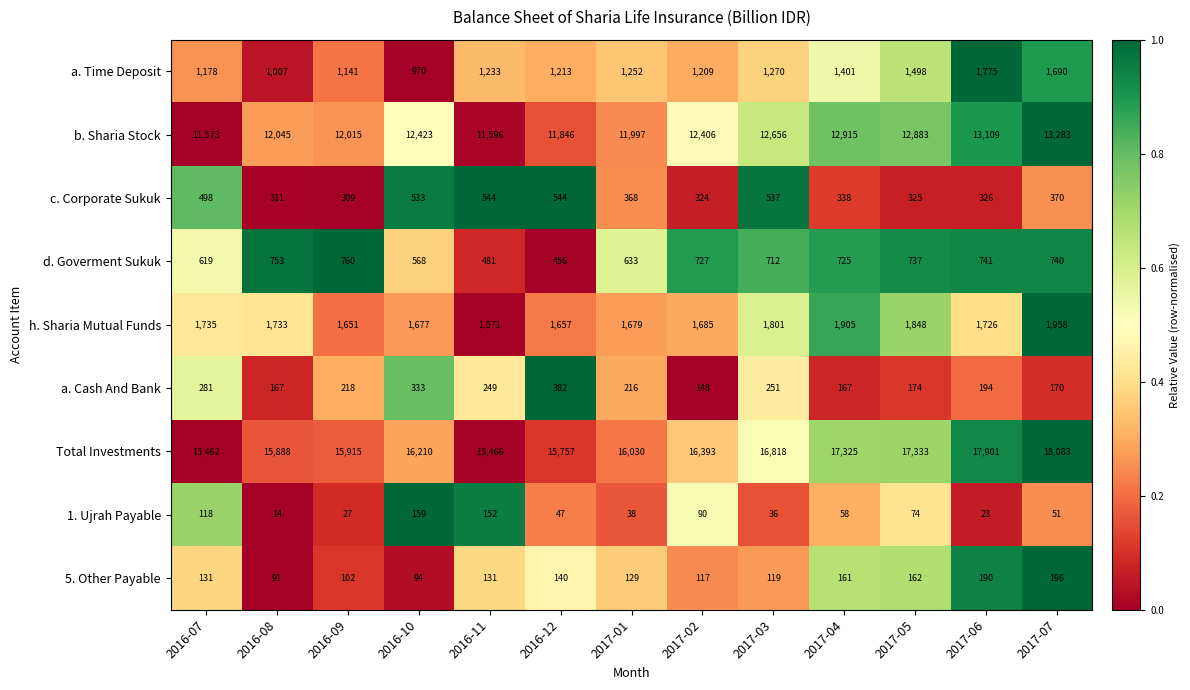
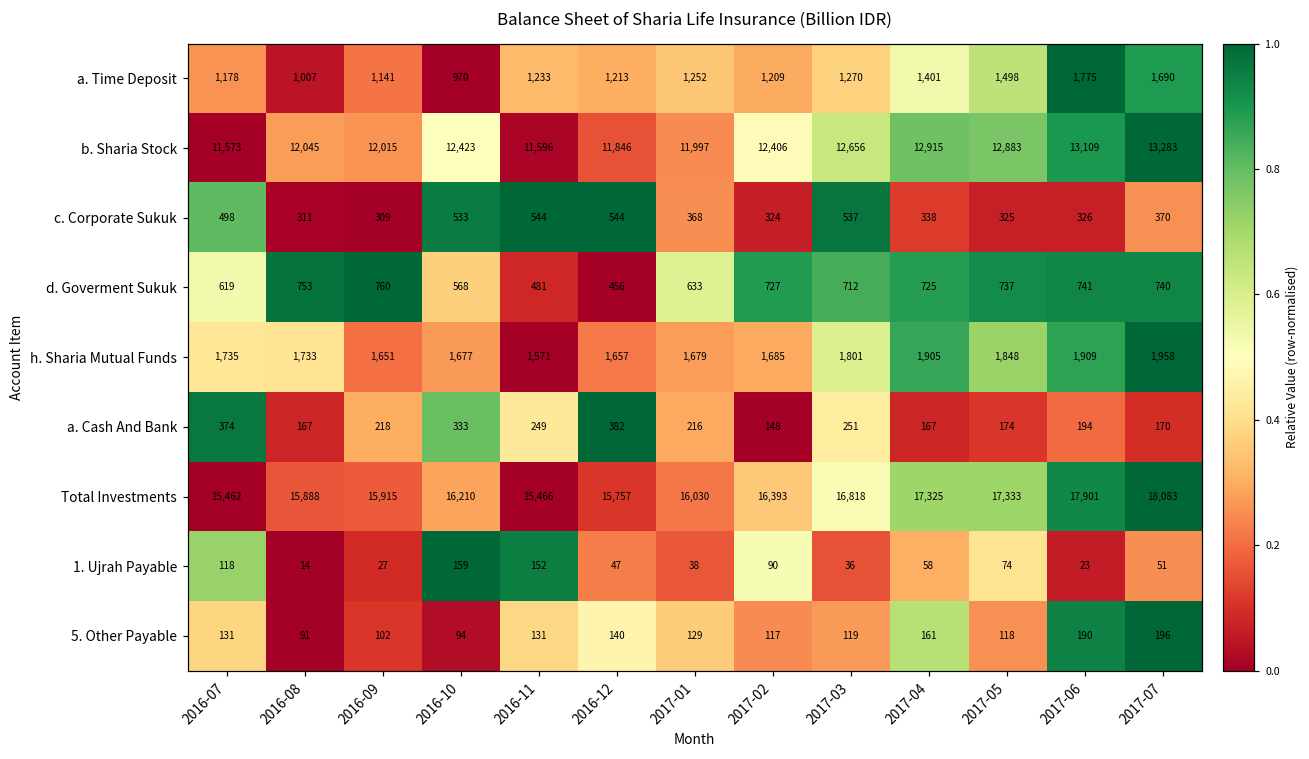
  {
    "a. Time Deposit": {
      "2016-07": "1,178",
      "2016-08": "1,007",
      "2016-09": "1,141",
      "2016-10": "970",
      "2016-11": "1,233",
      "2016-12": "1,213",
      "2017-01": "1,252",
      "2017-02": "1,209",
      "2017-03": "1,270",
      "2017-04": "1,401",
      "2017-05": "1,498",
      "2017-06": "1,775",
      "2017-07": "1,690"
    },
    "b. Sharia Stock": {
      "2016-07": "11,573",
      "2016-08": "12,045",
      "2016-09": "12,015",
      "2016-10": "12,423",
      "2016-11": "11,596",
      "2016-12": "11,846",
      "2017-01": "11,997",
      "2017-02": "12,406",
      "2017-03": "12,656",
      "2017-04": "12,915",
      "2017-05": "12,883",
      "2017-06": "13,109",
      "2017-07": "13,283"
    },
    "c. Corporate Sukuk": {
      "2016-07": "498",
      "2016-08": "311",
      "2016-09": "309",
      "2016-10": "533",
      "2016-11": "544",
      "2016-12": "544",
      "2017-01": "368",
      "2017-02": "324",
      "2017-03": "537",
      "2017-04": "338",
      "2017-05": "325",
      "2017-06": "326",
      "2017-07": "370"
    },
    "d. Goverment Sukuk": {
      "2016-07": "619",
      "2016-08": "753",
      "2016-09": "760",
      "2016-10": "568",
      "2016-11": "481",
      "2016-12": "456",
      "2017-01": "633",
      "2017-02": "727",
      "2017-03": "712",
      "2017-04": "725",
      "2017-05": "737",
      "2017-06": "741",
      "2017-07": "740"
    },
    "h. Sharia Mutual Funds": {
      "2016-07": "1,735",
      "2016-08": "1,733",
      "2016-09": "1,651",
      "2016-10": "1,677",
      "2016-11": "1,571",
      "2016-12": "1,657",
      "2017-01": "1,679",
      "2017-02": "1,685",
      "2017-03": "1,801",
      "2017-04": "1,905",
      "2017-05": "1,848",
-     "2017-06": "1,726",
+     "2017-06": "1,909",
      "2017-07": "1,958"
    },
    "a. Cash And Bank": {
-     "2016-07": "281",
+     "2016-07": "374",
      "2016-08": "167",
      "2016-09": "218",
      "2016-10": "333",
      "2016-11": "249",
      "2016-12": "382",
      "2017-01": "216",
      "2017-02": "148",
      "2017-03": "251",
      "2017-04": "167",
      "2017-05": "174",
      "2017-06": "194",
      "2017-07": "170"
    },
    "Total Investments": {
      "2016-07": "15,462",
      "2016-08": "15,888",
      "2016-09": "15,915",
      "2016-10": "16,210",
      "2016-11": "15,466",
      "2016-12": "15,757",
      "2017-01": "16,030",
      "2017-02": "16,393",
      "2017-03": "16,818",
      "2017-04": "17,325",
      "2017-05": "17,333",
      "2017-06": "17,901",
      "2017-07": "18,083"
    },
    "1. Ujrah Payable": {
      "2016-07": "118",
      "2016-08": "14",
      "2016-09": "27",
      "2016-10": "159",
      "2016-11": "152",
      "2016-12": "47",
      "2017-01": "38",
      "2017-02": "90",
      "2017-03": "36",
      "2017-04": "58",
      "2017-05": "74",
      "2017-06": "23",
      "2017-07": "51"
    },
    "5. Other Payable": {
      "2016-07": "131",
      "2016-08": "91",
      "2016-09": "102",
      "2016-10": "94",
      "2016-11": "131",
      "2016-12": "140",
      "2017-01": "129",
      "2017-02": "117",
      "2017-03": "119",
      "2017-04": "161",
-     "2017-05": "162",
+     "2017-05": "118",
      "2017-06": "190",
      "2017-07": "196"
    }
  }
